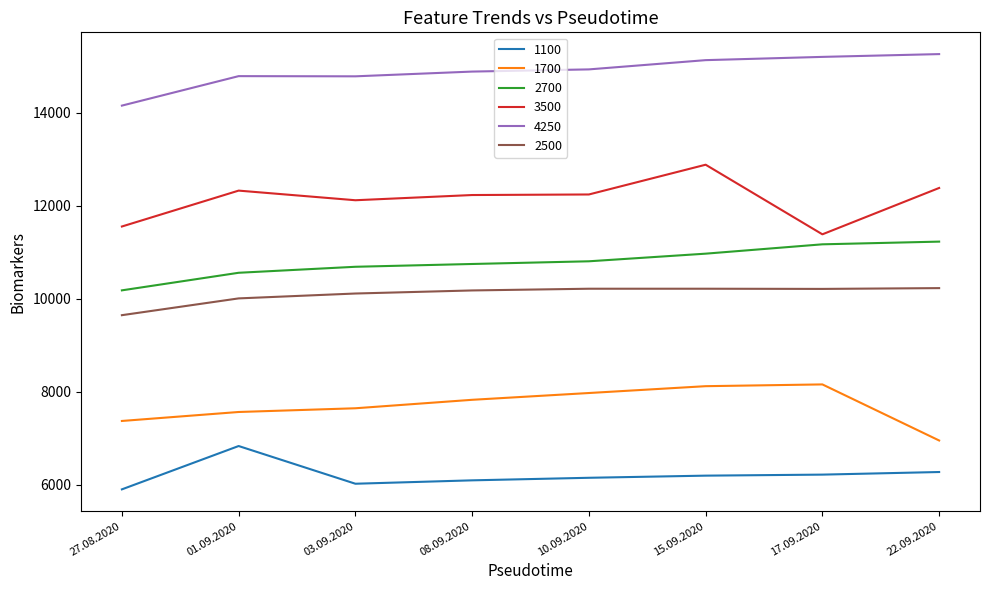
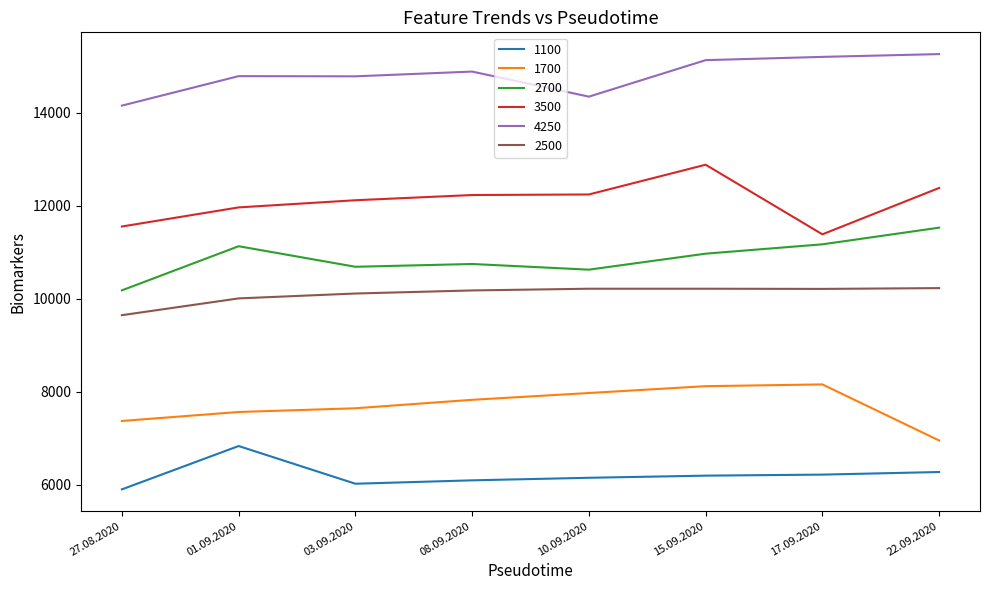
  {
    "1100": {
      "27.08.2020": 5900,
      "01.09.2020": 6800,
      "03.09.2020": 6000,
      "08.09.2020": 6100,
      "10.09.2020": 6100,
      "15.09.2020": 6200,
      "17.09.2020": 6200,
      "22.09.2020": 6300
    },
    "1700": {
      "27.08.2020": 7400,
      "01.09.2020": 7600,
      "03.09.2020": 7600,
      "08.09.2020": 7800,
      "10.09.2020": 8000,
      "15.09.2020": 8100,
      "17.09.2020": 8200,
      "22.09.2020": 6900
    },
    "2700": {
      "27.08.2020": 10200,
-     "01.09.2020": 10600,
+     "01.09.2020": 11100,
      "03.09.2020": 10700,
      "08.09.2020": 10700,
-     "10.09.2020": 10800,
+     "10.09.2020": 10600,
      "15.09.2020": 11000,
      "17.09.2020": 11200,
-     "22.09.2020": 11200
+     "22.09.2020": 11500
    },
    "3500": {
      "27.08.2020": 11600,
-     "01.09.2020": 12300,
+     "01.09.2020": 12000,
      "03.09.2020": 12100,
      "08.09.2020": 12200,
      "10.09.2020": 12200,
      "15.09.2020": 12900,
      "17.09.2020": 11400,
      "22.09.2020": 12400
    },
    "4250": {
      "27.08.2020": 14200,
      "01.09.2020": 14800,
      "03.09.2020": 14800,
      "08.09.2020": 14900,
-     "10.09.2020": 14900,
+     "10.09.2020": 14300,
      "15.09.2020": 15100,
      "17.09.2020": 15200,
      "22.09.2020": 15300
    },
    "2500": {
      "27.08.2020": 9600,
      "01.09.2020": 10000,
      "03.09.2020": 10100,
      "08.09.2020": 10200,
      "10.09.2020": 10200,
      "15.09.2020": 10200,
      "17.09.2020": 10200,
      "22.09.2020": 10200
    }
  }
